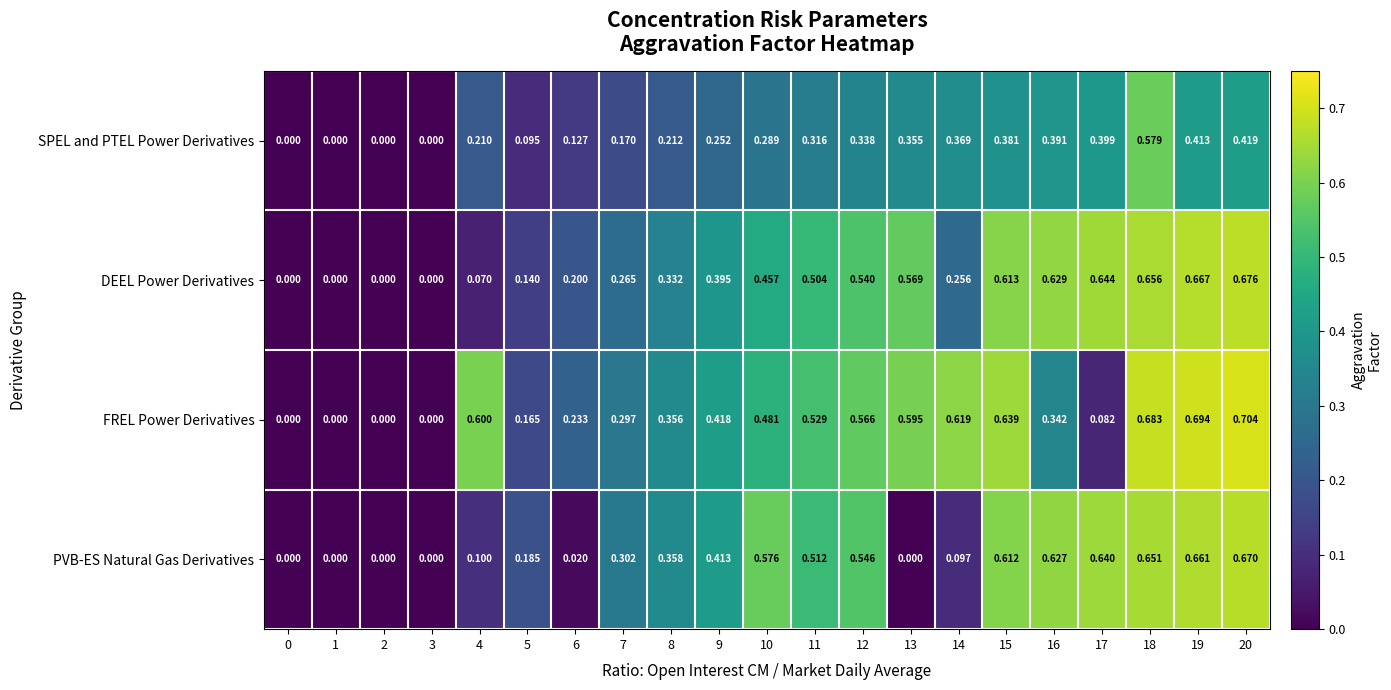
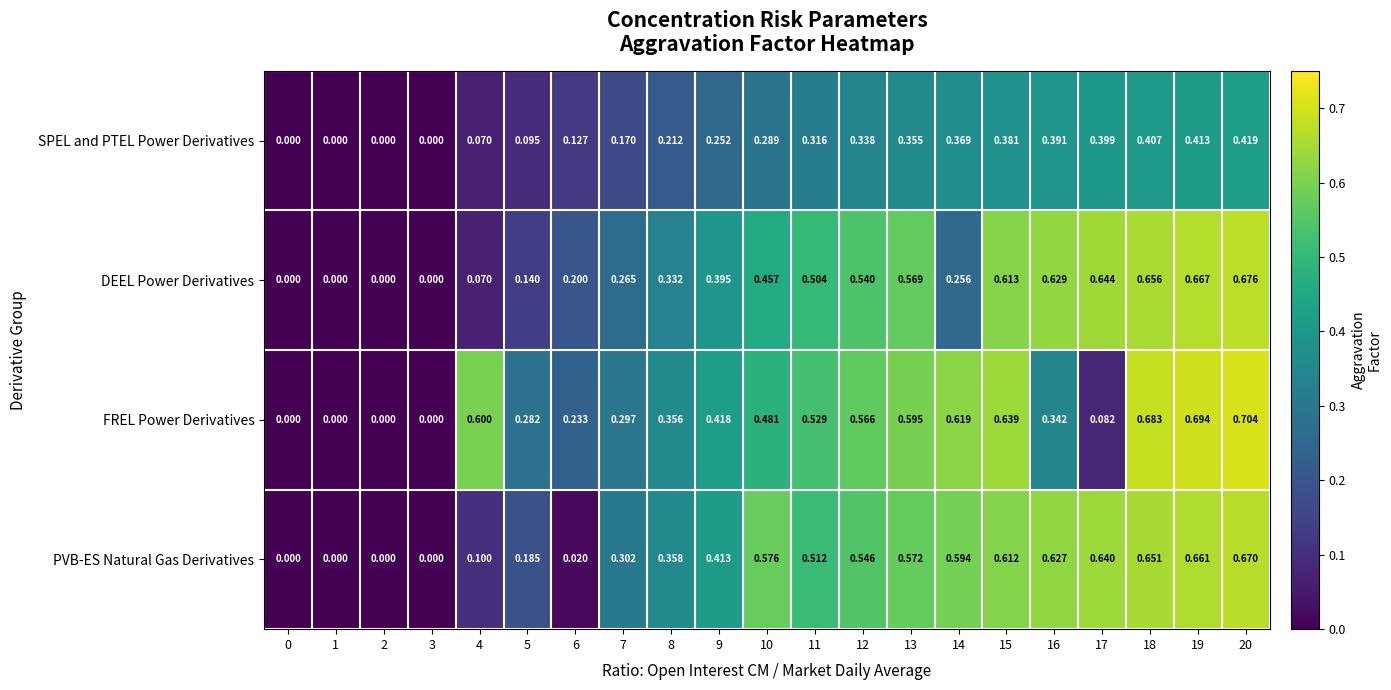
  {
    "SPEL and PTEL Power Derivatives": {
      "0": 0.000,
      "1": 0.000,
      "2": 0.000,
      "3": 0.000,
-     "4": 0.210,
+     "4": 0.070,
      "5": 0.095,
      "6": 0.127,
      "7": 0.170,
      "8": 0.212,
      "9": 0.252,
      "10": 0.289,
      "11": 0.316,
      "12": 0.338,
      "13": 0.355,
      "14": 0.369,
      "15": 0.381,
      "16": 0.391,
      "17": 0.399,
-     "18": 0.579,
+     "18": 0.407,
      "19": 0.413,
      "20": 0.419
    },
    "DEEL Power Derivatives": {
      "0": 0.000,
      "1": 0.000,
      "2": 0.000,
      "3": 0.000,
      "4": 0.070,
      "5": 0.140,
      "6": 0.200,
      "7": 0.265,
      "8": 0.332,
      "9": 0.395,
      "10": 0.457,
      "11": 0.504,
      "12": 0.540,
      "13": 0.569,
      "14": 0.256,
      "15": 0.613,
      "16": 0.629,
      "17": 0.644,
      "18": 0.656,
      "19": 0.667,
      "20": 0.676
    },
    "FREL Power Derivatives": {
      "0": 0.000,
      "1": 0.000,
      "2": 0.000,
      "3": 0.000,
      "4": 0.600,
-     "5": 0.165,
+     "5": 0.282,
      "6": 0.233,
      "7": 0.297,
      "8": 0.356,
      "9": 0.418,
      "10": 0.481,
      "11": 0.529,
      "12": 0.566,
      "13": 0.595,
      "14": 0.619,
      "15": 0.639,
      "16": 0.342,
      "17": 0.082,
      "18": 0.683,
      "19": 0.694,
      "20": 0.704
    },
    "PVB-ES Natural Gas Derivatives": {
      "0": 0.000,
      "1": 0.000,
      "2": 0.000,
      "3": 0.000,
      "4": 0.100,
      "5": 0.185,
      "6": 0.020,
      "7": 0.302,
      "8": 0.358,
      "9": 0.413,
      "10": 0.576,
      "11": 0.512,
      "12": 0.546,
-     "13": 0.000,
-     "14": 0.097,
+     "13": 0.572,
+     "14": 0.594,
      "15": 0.612,
      "16": 0.627,
      "17": 0.640,
      "18": 0.651,
      "19": 0.661,
      "20": 0.670
    }
  }
